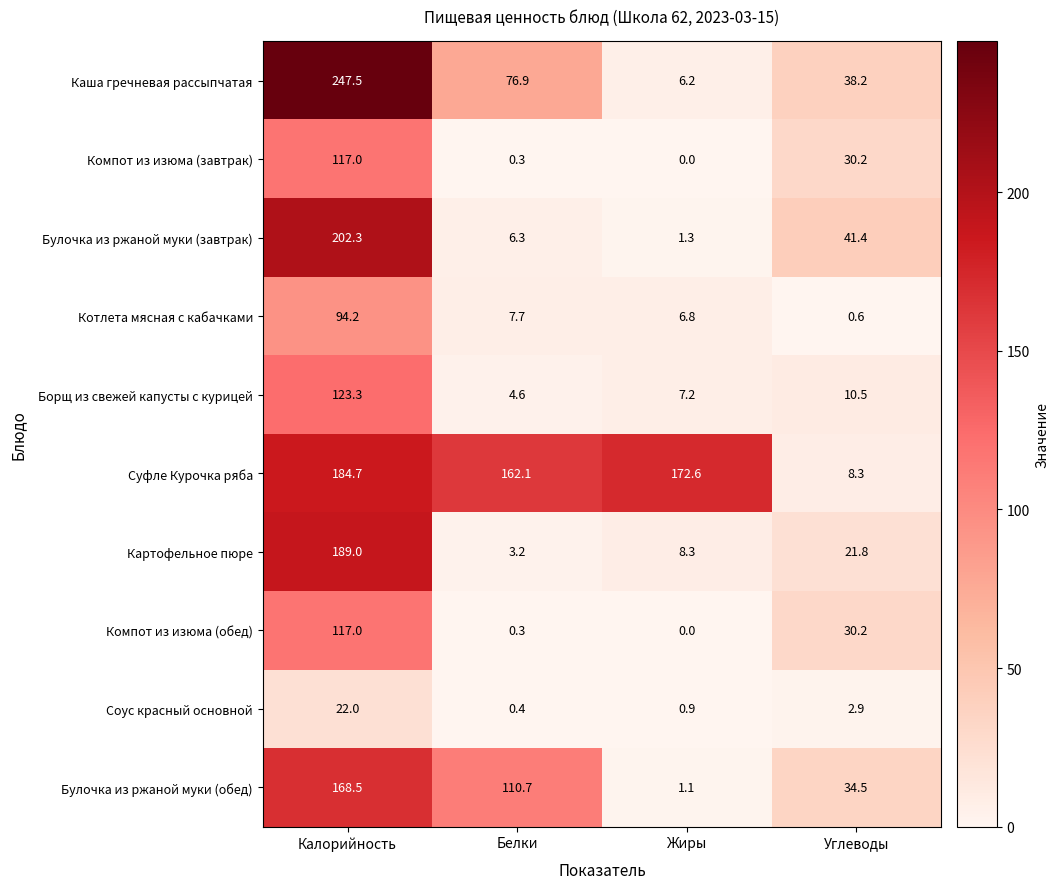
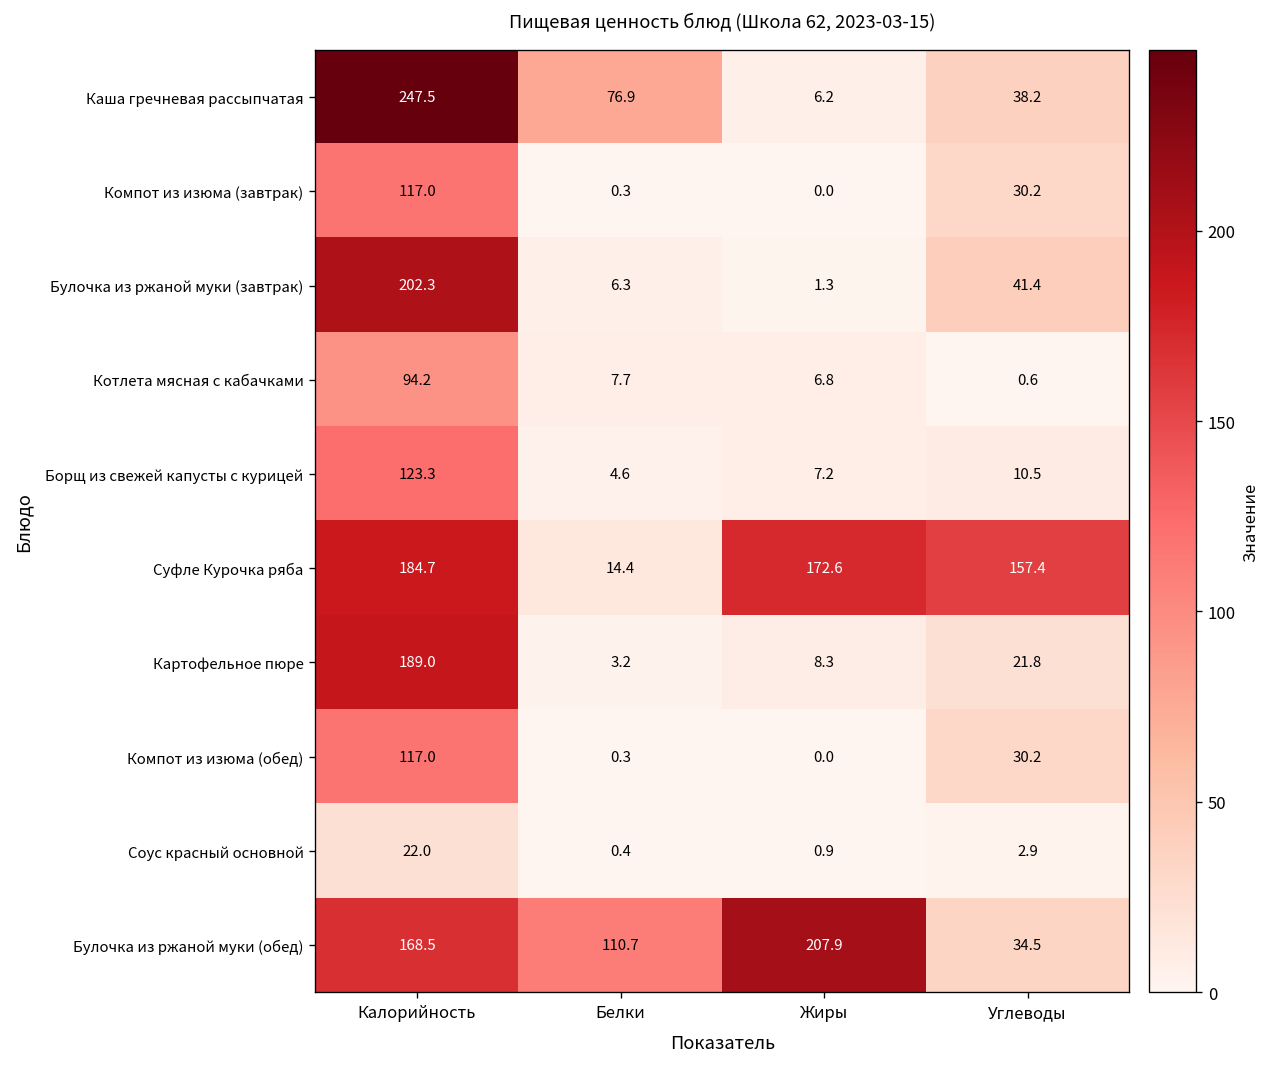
  {
    "Каша гречневая рассыпчатая": {
      "Калорийность": 247.5,
      "Белки": 76.9,
      "Жиры": 6.2,
      "Углеводы": 38.2
    },
    "Компот из изюма (завтрак)": {
      "Калорийность": 117.0,
      "Белки": 0.3,
      "Жиры": 0.0,
      "Углеводы": 30.2
    },
    "Булочка из ржаной муки (завтрак)": {
      "Калорийность": 202.3,
      "Белки": 6.3,
      "Жиры": 1.3,
      "Углеводы": 41.4
    },
    "Котлета мясная с кабачками": {
      "Калорийность": 94.2,
      "Белки": 7.7,
      "Жиры": 6.8,
      "Углеводы": 0.6
    },
    "Борщ из свежей капусты с курицей": {
      "Калорийность": 123.3,
      "Белки": 4.6,
      "Жиры": 7.2,
      "Углеводы": 10.5
    },
    "Суфле Курочка ряба": {
      "Калорийность": 184.7,
-     "Белки": 162.1,
+     "Белки": 14.4,
      "Жиры": 172.6,
-     "Углеводы": 8.3
+     "Углеводы": 157.4
    },
    "Картофельное пюре": {
      "Калорийность": 189.0,
      "Белки": 3.2,
      "Жиры": 8.3,
      "Углеводы": 21.8
    },
    "Компот из изюма (обед)": {
      "Калорийность": 117.0,
      "Белки": 0.3,
      "Жиры": 0.0,
      "Углеводы": 30.2
    },
    "Соус красный основной": {
      "Калорийность": 22.0,
      "Белки": 0.4,
      "Жиры": 0.9,
      "Углеводы": 2.9
    },
    "Булочка из ржаной муки (обед)": {
      "Калорийность": 168.5,
      "Белки": 110.7,
-     "Жиры": 1.1,
+     "Жиры": 207.9,
      "Углеводы": 34.5
    }
  }
